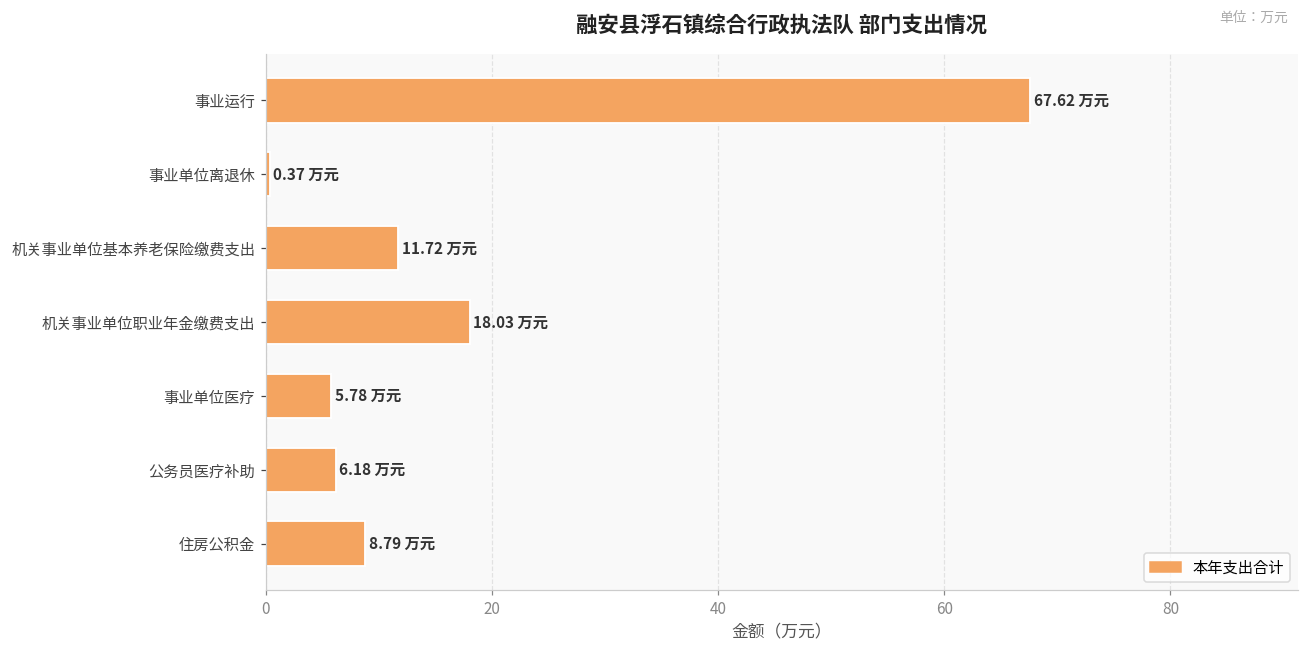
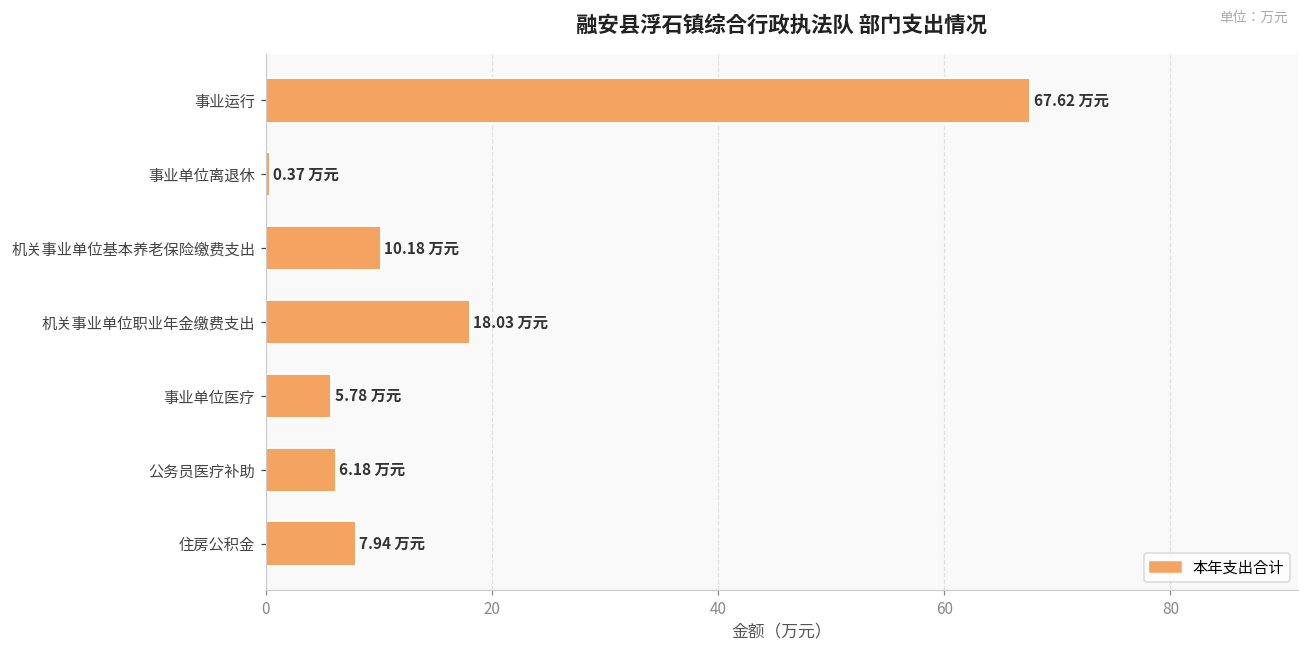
  {
    "事业运行": 67.62,
    "事业单位离退休": 0.37,
-   "机关事业单位基本养老保险缴费支出": 11.72,
+   "机关事业单位基本养老保险缴费支出": 10.18,
    "机关事业单位职业年金缴费支出": 18.03,
    "事业单位医疗": 5.78,
    "公务员医疗补助": 6.18,
-   "住房公积金": 8.79
+   "住房公积金": 7.94
  }
